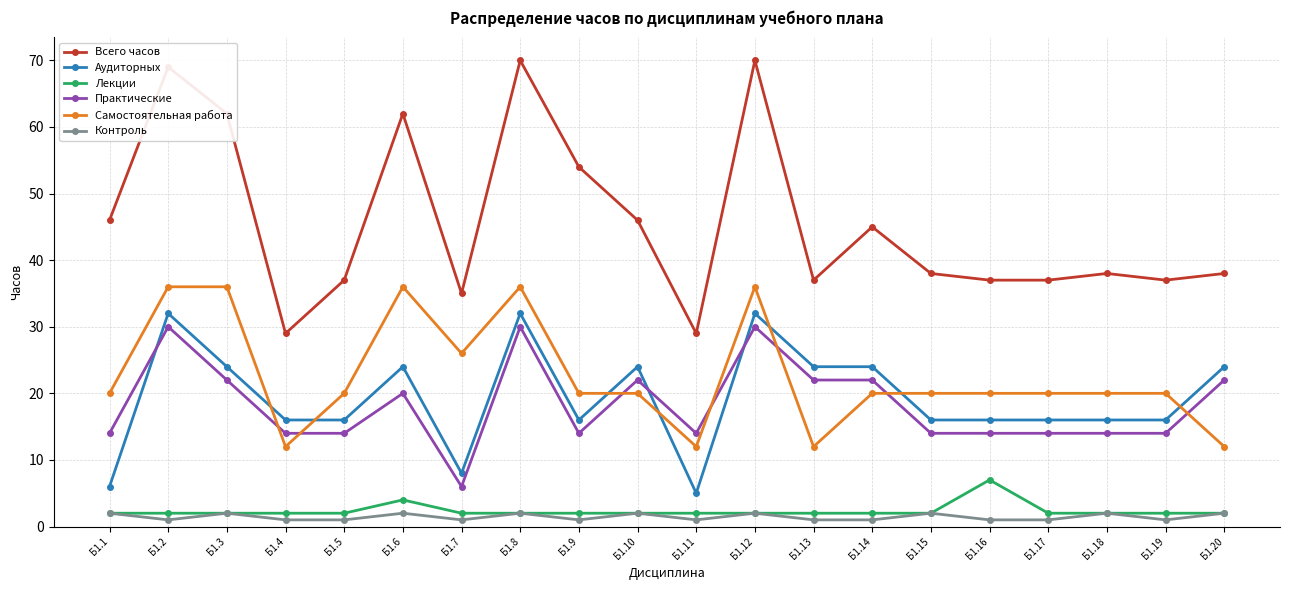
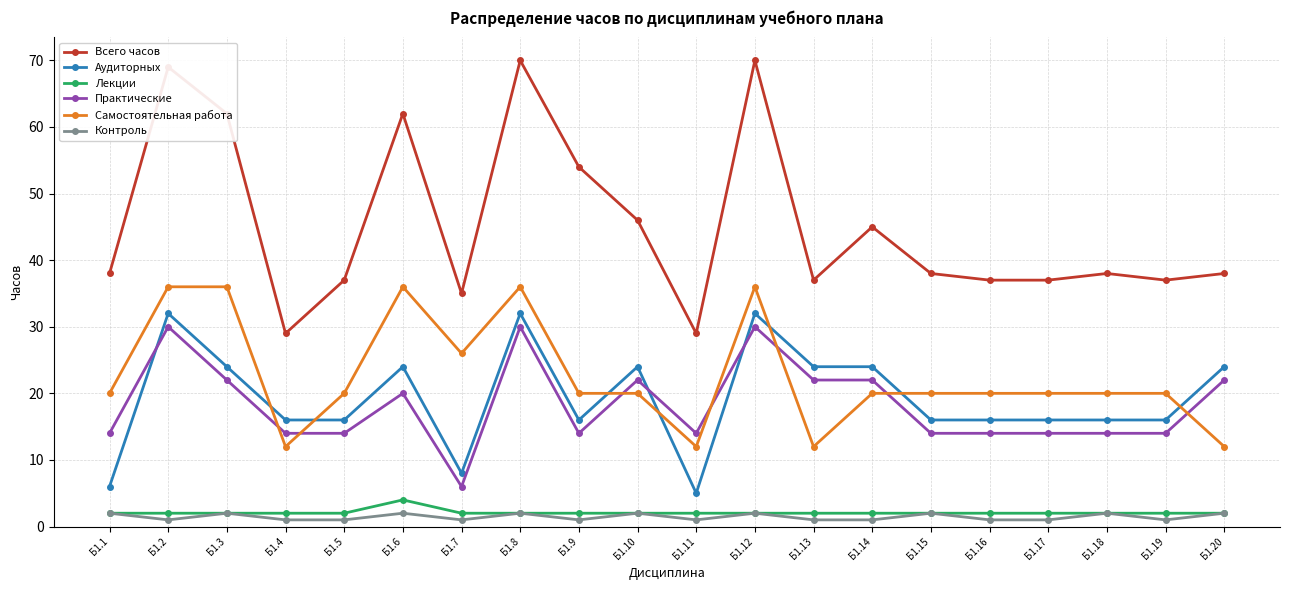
  {
    "Всего часов": {
-     "Б1.1": 46,
+     "Б1.1": 38,
      "Б1.4": 29,
      "Б1.5": 37,
      "Б1.6": 62,
      "Б1.7": 35,
      "Б1.8": 70,
      "Б1.9": 54,
      "Б1.10": 46,
      "Б1.11": 29,
      "Б1.12": 70,
      "Б1.13": 37,
      "Б1.14": 45,
      "Б1.15": 38,
      "Б1.16": 37,
      "Б1.17": 37,
      "Б1.18": 38,
      "Б1.19": 37,
      "Б1.20": 38
    },
    "Аудиторных": {
      "Б1.1": 6,
      "Б1.2": 32,
      "Б1.3": 24,
      "Б1.4": 16,
      "Б1.5": 16,
      "Б1.6": 24,
      "Б1.7": 8,
      "Б1.8": 32,
      "Б1.9": 16,
      "Б1.10": 24,
      "Б1.11": 5,
      "Б1.12": 32,
      "Б1.13": 24,
      "Б1.14": 24,
      "Б1.15": 16,
      "Б1.16": 16,
      "Б1.17": 16,
      "Б1.18": 16,
      "Б1.19": 16,
      "Б1.20": 24
    },
    "Лекции": {
      "Б1.2": 2,
      "Б1.4": 2,
      "Б1.5": 2,
      "Б1.6": 4,
      "Б1.7": 2,
      "Б1.9": 2,
      "Б1.11": 2,
      "Б1.13": 2,
      "Б1.14": 2,
-     "Б1.16": 7,
+     "Б1.16": 2,
      "Б1.17": 2,
      "Б1.19": 2
    },
    "Практические": {
      "Б1.1": 14,
      "Б1.2": 30,
      "Б1.3": 22,
      "Б1.4": 14,
      "Б1.5": 14,
      "Б1.6": 20,
      "Б1.7": 6,
      "Б1.8": 30,
      "Б1.9": 14,
      "Б1.10": 22,
      "Б1.11": 14,
      "Б1.12": 30,
      "Б1.13": 22,
      "Б1.14": 22,
      "Б1.15": 14,
      "Б1.16": 14,
      "Б1.17": 14,
      "Б1.18": 14,
      "Б1.19": 14,
      "Б1.20": 22
    },
    "Самостоятельная работа": {
      "Б1.1": 20,
      "Б1.2": 36,
      "Б1.3": 36,
      "Б1.4": 12,
      "Б1.5": 20,
      "Б1.6": 36,
      "Б1.7": 26,
      "Б1.8": 36,
      "Б1.9": 20,
      "Б1.10": 20,
      "Б1.11": 12,
      "Б1.12": 36,
      "Б1.13": 12,
      "Б1.14": 20,
      "Б1.15": 20,
      "Б1.16": 20,
      "Б1.17": 20,
      "Б1.18": 20,
      "Б1.19": 20,
      "Б1.20": 12
    },
    "Контроль": {
      "Б1.2": 1,
      "Б1.4": 1,
      "Б1.5": 1,
      "Б1.6": 2,
      "Б1.7": 1,
      "Б1.9": 1,
      "Б1.11": 1,
      "Б1.13": 1,
      "Б1.14": 1,
      "Б1.16": 1,
      "Б1.17": 1,
      "Б1.19": 1
    }
  }
